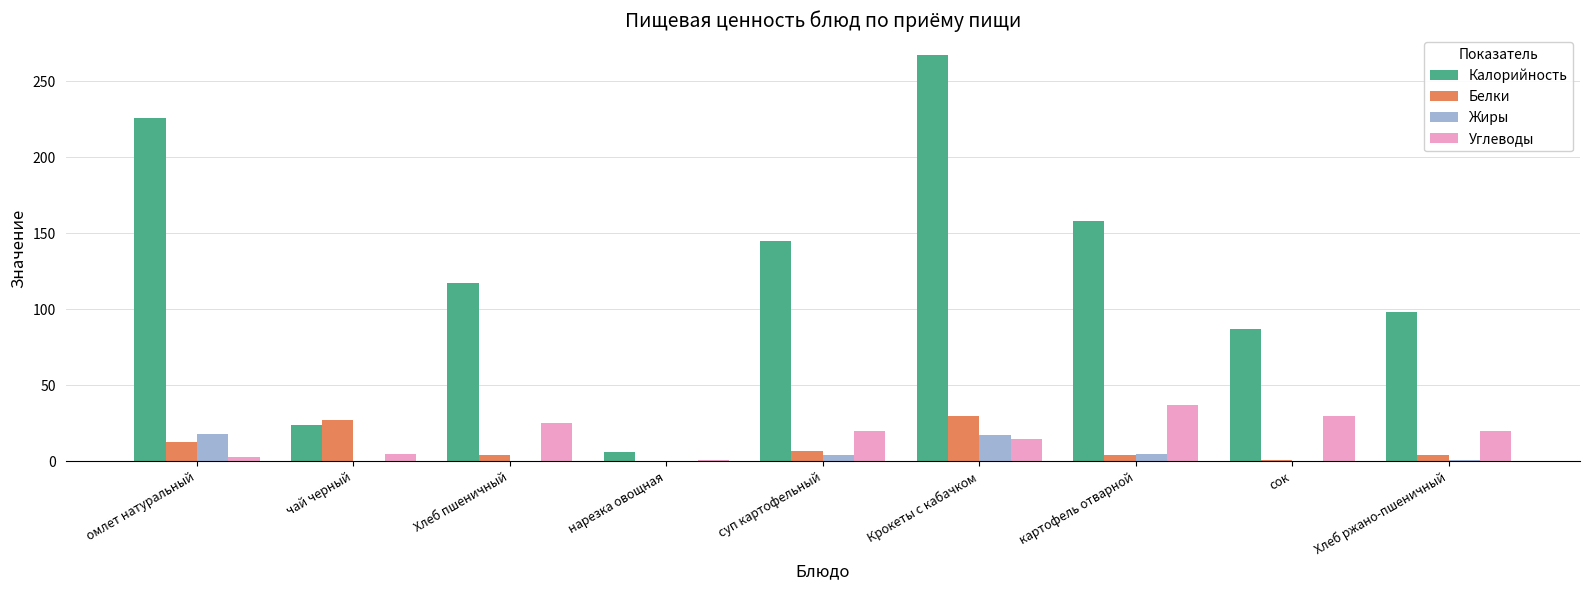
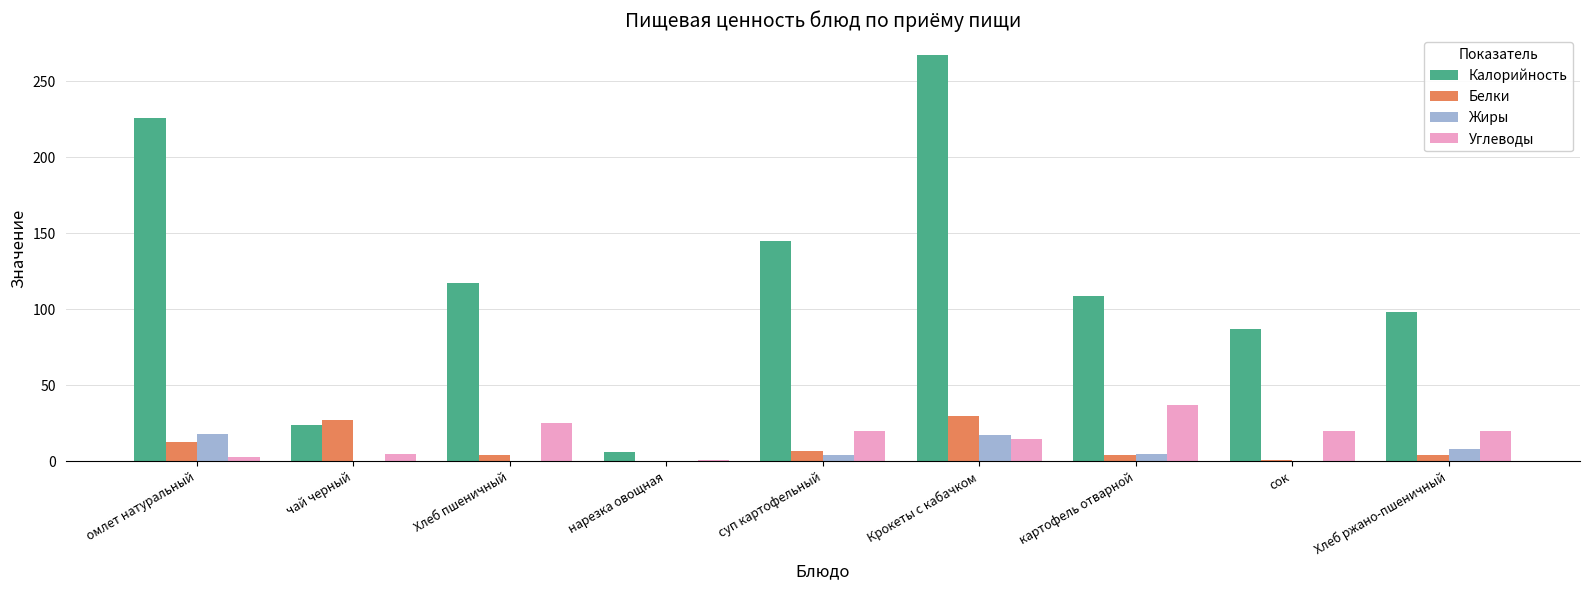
  {
    "Калорийность": {
      "омлет натуральный": 226,
      "чай черный": 24,
      "Хлеб пшеничный": 117,
      "нарезка овощная": 6,
      "суп картофельный": 145,
      "Крокеты с кабачком": 267,
-     "картофель отварной": 158,
+     "картофель отварной": 109,
      "сок": 87,
      "Хлеб ржано-пшеничный": 98
    },
    "Белки": {
      "омлет натуральный": 13,
      "чай черный": 27,
      "Хлеб пшеничный": 4,
      "нарезка овощная": 0,
      "суп картофельный": 7,
      "Крокеты с кабачком": 30,
      "картофель отварной": 4,
      "Хлеб ржано-пшеничный": 4
    },
    "Жиры": {
      "омлет натуральный": 18,
      "чай черный": 0,
      "Хлеб пшеничный": 0,
      "нарезка овощная": 0,
      "суп картофельный": 4,
      "Крокеты с кабачком": 17,
      "картофель отварной": 5,
      "сок": 0,
-     "Хлеб ржано-пшеничный": 1
+     "Хлеб ржано-пшеничный": 8
    },
    "Углеводы": {
      "омлет натуральный": 3,
      "чай черный": 5,
      "Хлеб пшеничный": 25,
      "суп картофельный": 20,
      "Крокеты с кабачком": 15,
      "картофель отварной": 37,
-     "сок": 30,
+     "сок": 20,
      "Хлеб ржано-пшеничный": 20
    }
  }
